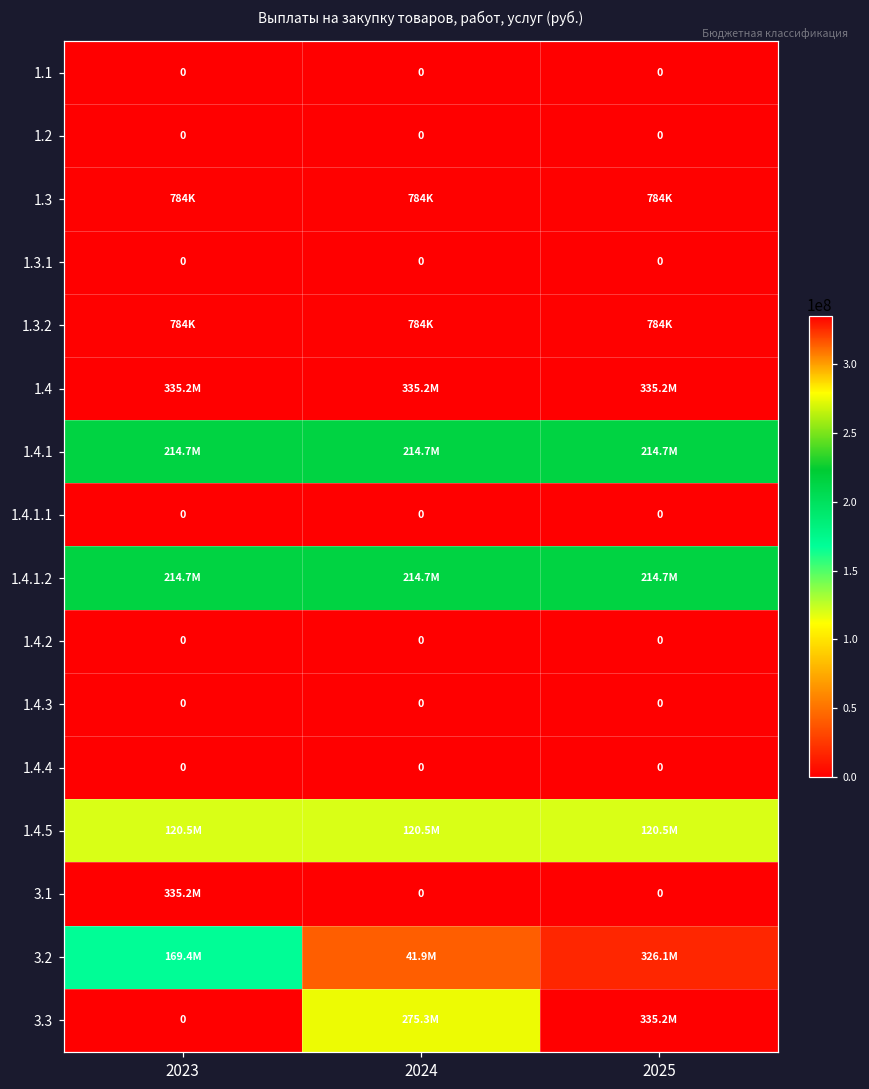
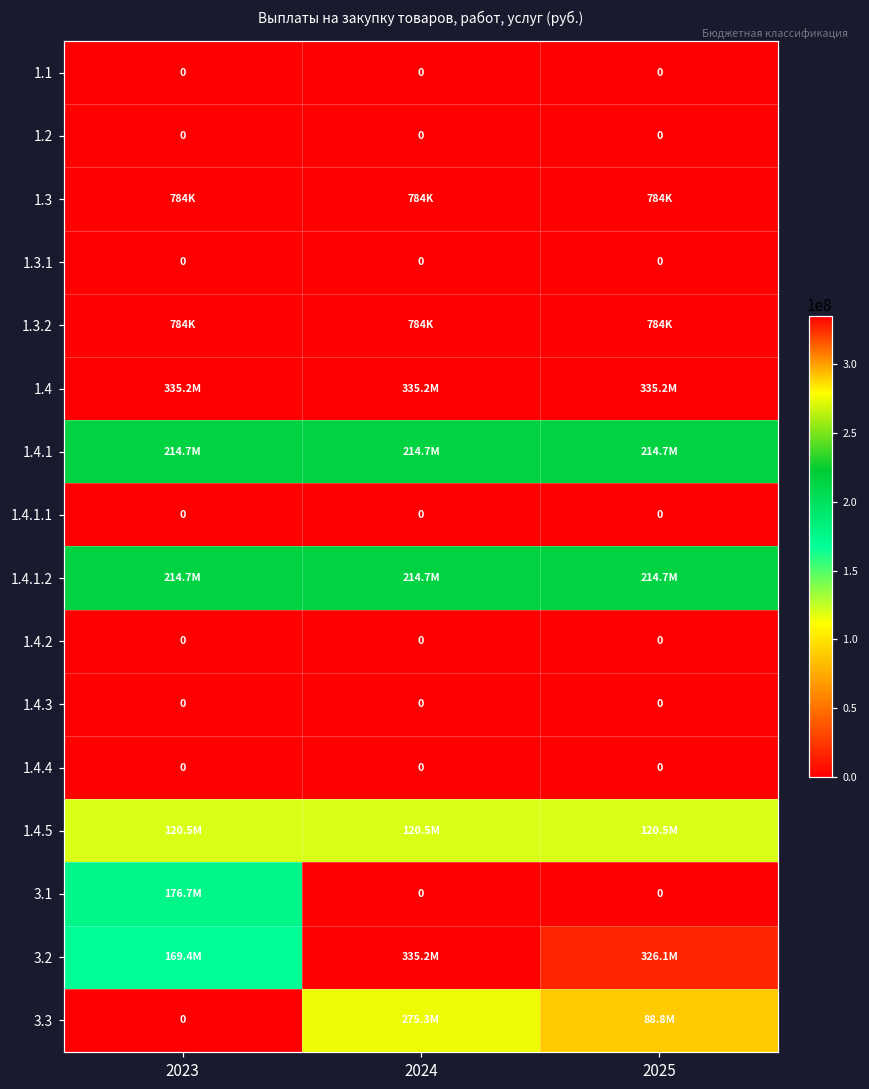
  {
    "1.1": {
      "2023": "0",
      "2024": "0",
      "2025": "0"
    },
    "1.2": {
      "2023": "0",
      "2024": "0",
      "2025": "0"
    },
    "1.3": {
      "2023": "784K",
      "2024": "784K",
      "2025": "784K"
    },
    "1.3.1": {
      "2023": "0",
      "2024": "0",
      "2025": "0"
    },
    "1.3.2": {
      "2023": "784K",
      "2024": "784K",
      "2025": "784K"
    },
    "1.4": {
      "2023": "335.2M",
      "2024": "335.2M",
      "2025": "335.2M"
    },
    "1.4.1": {
      "2023": "214.7M",
      "2024": "214.7M",
      "2025": "214.7M"
    },
    "1.4.1.1": {
      "2023": "0",
      "2024": "0",
      "2025": "0"
    },
    "1.4.1.2": {
      "2023": "214.7M",
      "2024": "214.7M",
      "2025": "214.7M"
    },
    "1.4.2": {
      "2023": "0",
      "2024": "0",
      "2025": "0"
    },
    "1.4.3": {
      "2023": "0",
      "2024": "0",
      "2025": "0"
    },
    "1.4.4": {
      "2023": "0",
      "2024": "0",
      "2025": "0"
    },
    "1.4.5": {
      "2023": "120.5M",
      "2024": "120.5M",
      "2025": "120.5M"
    },
    "3.1": {
-     "2023": "335.2M",
+     "2023": "176.7M",
      "2024": "0",
      "2025": "0"
    },
    "3.2": {
      "2023": "169.4M",
-     "2024": "41.9M",
+     "2024": "335.2M",
      "2025": "326.1M"
    },
    "3.3": {
      "2023": "0",
      "2024": "275.3M",
-     "2025": "335.2M"
+     "2025": "88.8M"
    }
  }
